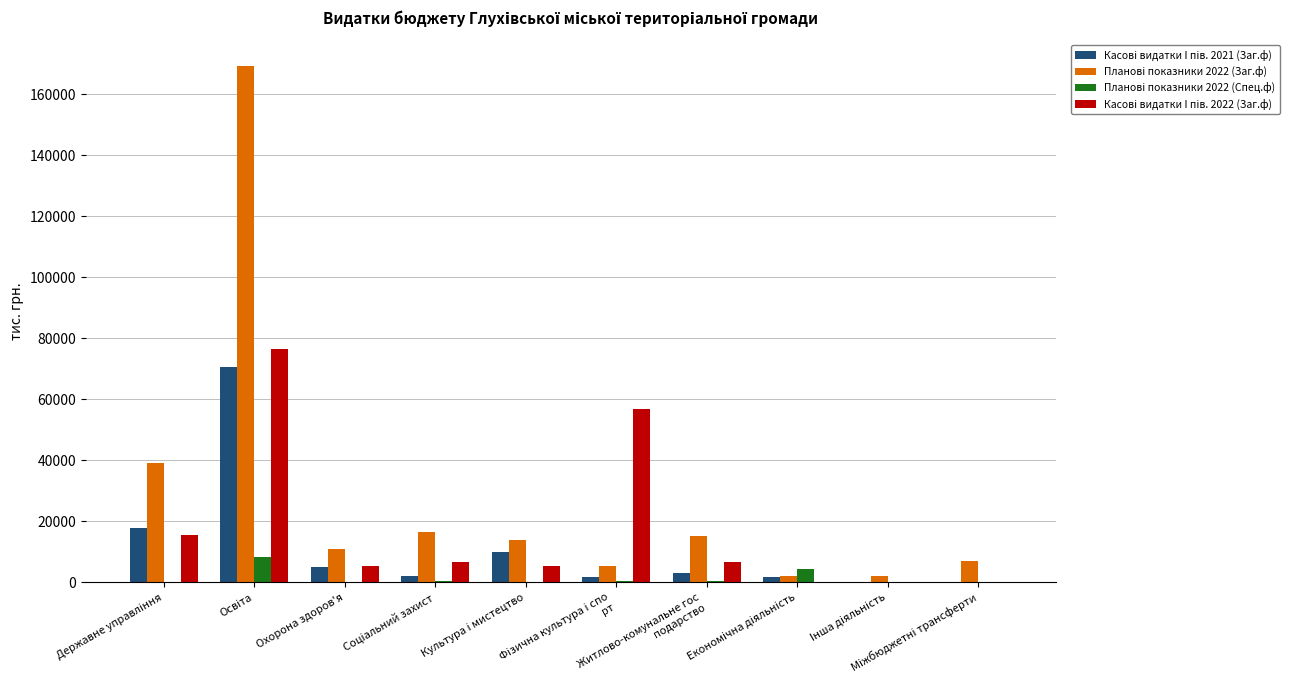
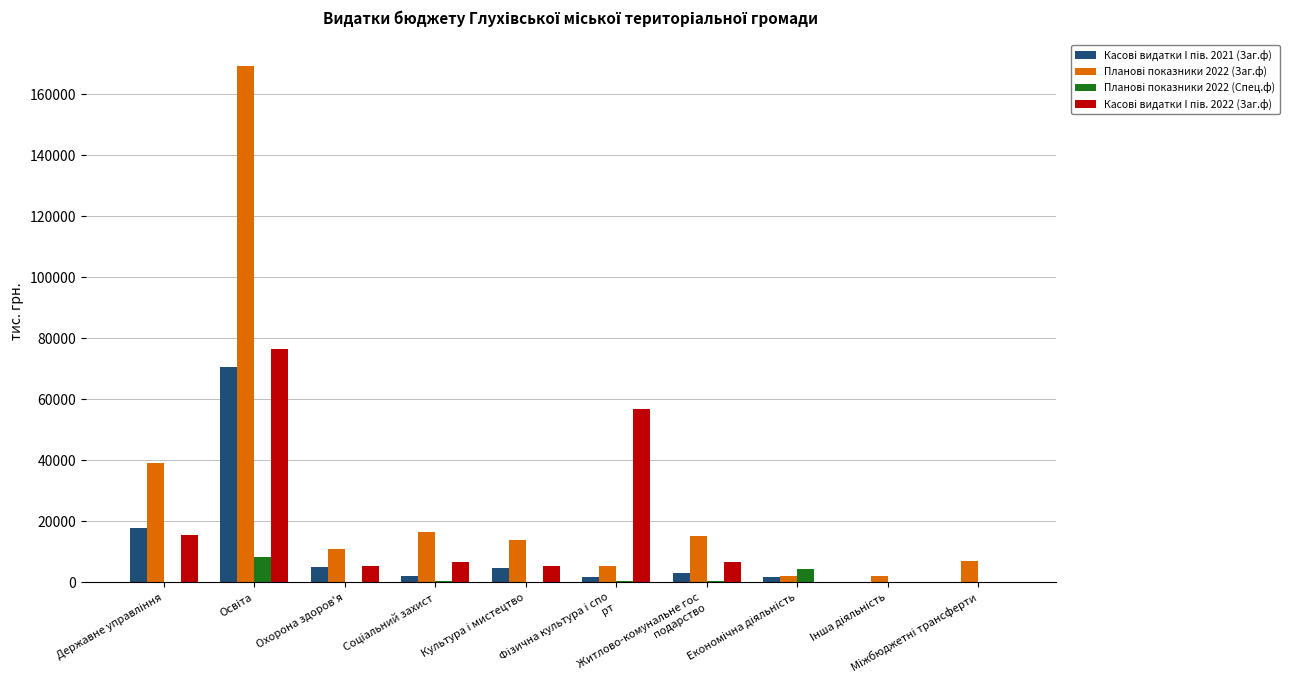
  {
    "Касові видатки І пів. 2021 (Заг.ф)": {
      "Державне управління": 18000,
      "Освіта": 71000,
      "Охорона здоров'я": 5000,
      "Соціальний захист": 2000,
-     "Культура i мистецтво": 10000,
+     "Культура i мистецтво": 5000,
      "Фiзична культура i спо рт": 2000,
      "Житлово-комунальне гос подарство": 3000,
      "Економічна діяльність": 2000
    },
    "Планові показники 2022 (Заг.ф)": {
      "Державне управління": 39000,
      "Освіта": 169000,
      "Охорона здоров'я": 11000,
      "Соціальний захист": 17000,
      "Культура i мистецтво": 14000,
      "Фiзична культура i спо рт": 5000,
      "Житлово-комунальне гос подарство": 15000,
      "Економічна діяльність": 2000,
      "Інша діяльність": 2000,
      "Міжбюджетні трансферти": 7000
    },
    "Планові показники 2022 (Спец.ф)": {
      "Освіта": 8000,
      "Охорона здоров'я": 0,
      "Економічна діяльність": 4000,
      "Міжбюджетні трансферти": 0
    },
    "Касові видатки І пів. 2022 (Заг.ф)": {
      "Державне управління": 16000,
      "Освіта": 77000,
      "Охорона здоров'я": 5000,
      "Соціальний захист": 7000,
      "Культура i мистецтво": 5000,
      "Фiзична культура i спо рт": 57000,
      "Житлово-комунальне гос подарство": 7000,
      "Економічна діяльність": 0
    }
  }
